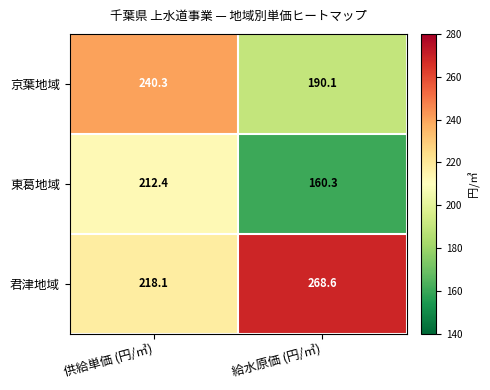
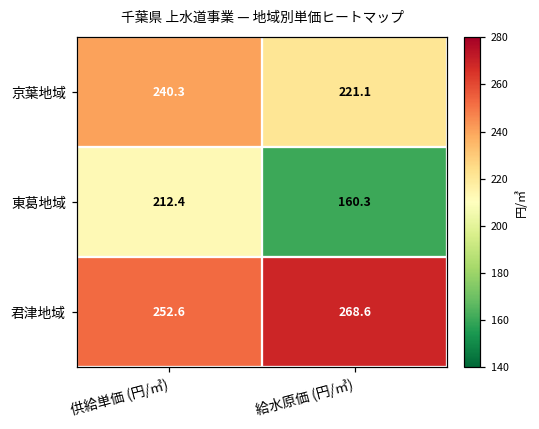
  {
    "京葉地域": {
      "供給単価 (円/㎥)": 240.3,
-     "給水原価 (円/㎥)": 190.1
+     "給水原価 (円/㎥)": 221.1
    },
    "東葛地域": {
      "供給単価 (円/㎥)": 212.4,
      "給水原価 (円/㎥)": 160.3
    },
    "君津地域": {
-     "供給単価 (円/㎥)": 218.1,
+     "供給単価 (円/㎥)": 252.6,
      "給水原価 (円/㎥)": 268.6
    }
  }
